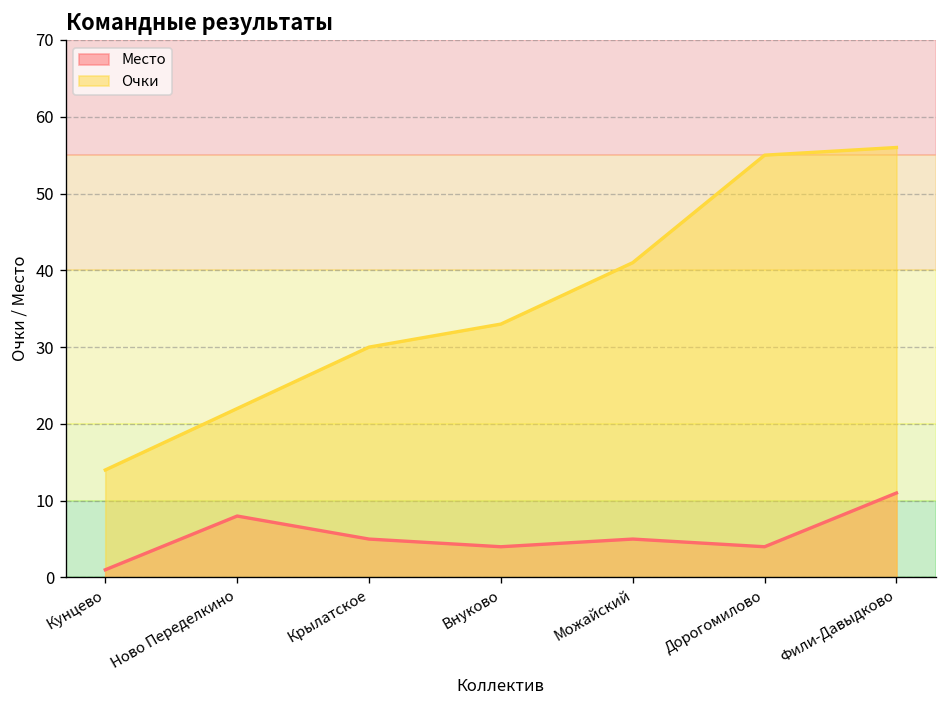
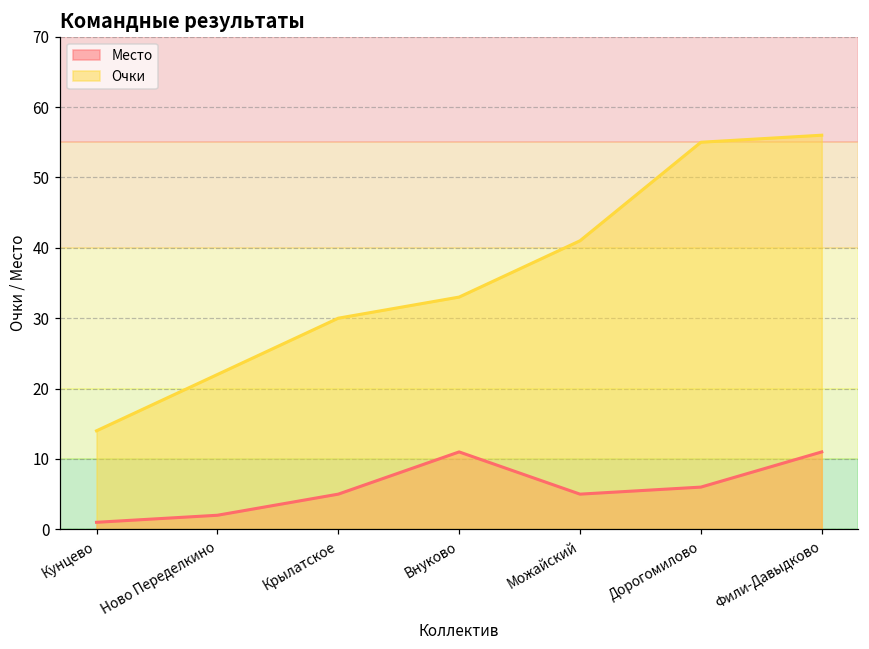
  {
    "Место": {
      "Кунцево": 1,
-     "Ново Переделкино": 8,
+     "Ново Переделкино": 2,
      "Крылатское": 5,
-     "Внуково": 4,
+     "Внуково": 11,
      "Можайский": 5,
-     "Дорогомилово": 4,
+     "Дорогомилово": 6,
      "Фили-Давыдково": 11
    },
    "Очки": {
      "Кунцево": 14,
      "Ново Переделкино": 22,
      "Крылатское": 30,
      "Внуково": 33,
      "Можайский": 41,
      "Дорогомилово": 55,
      "Фили-Давыдково": 56
    }
  }
